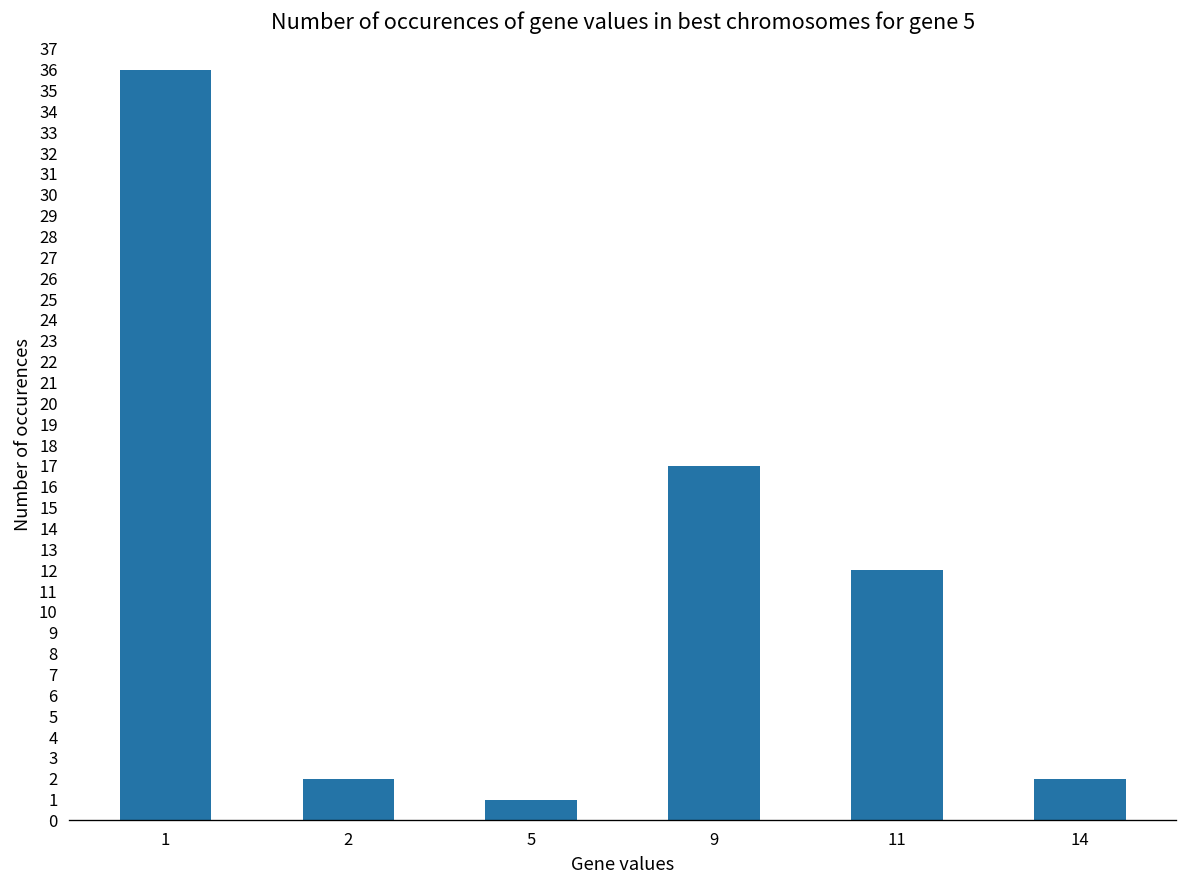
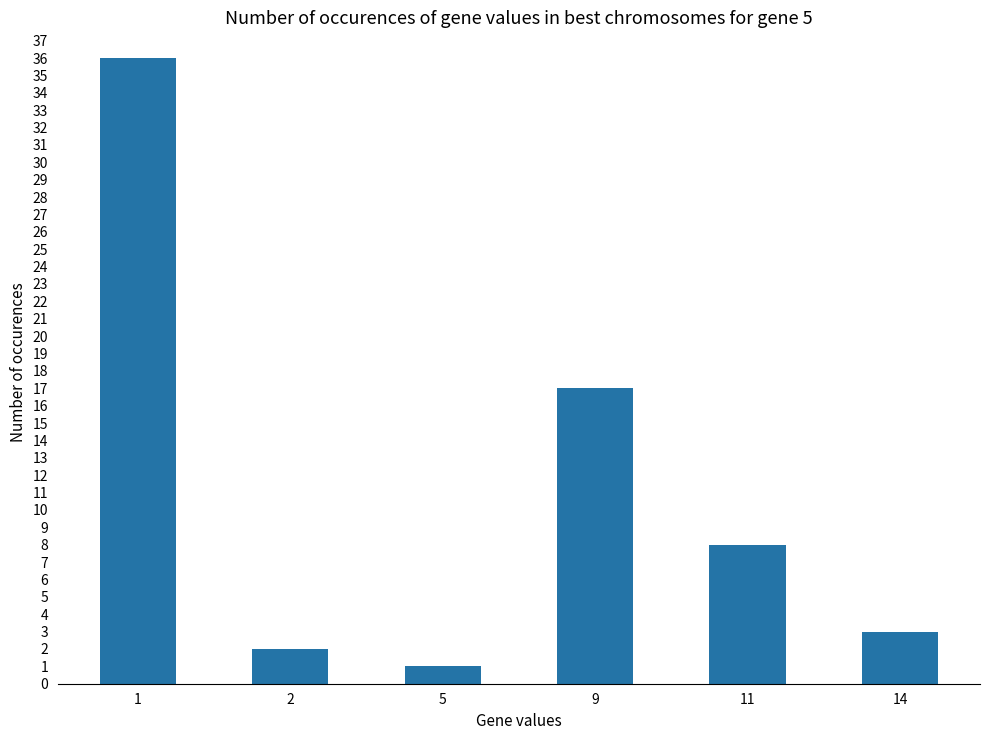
  {
    "1": 36,
    "2": 2,
    "5": 1,
    "9": 17,
-   "11": 12,
-   "14": 2
+   "11": 8,
+   "14": 3
  }
